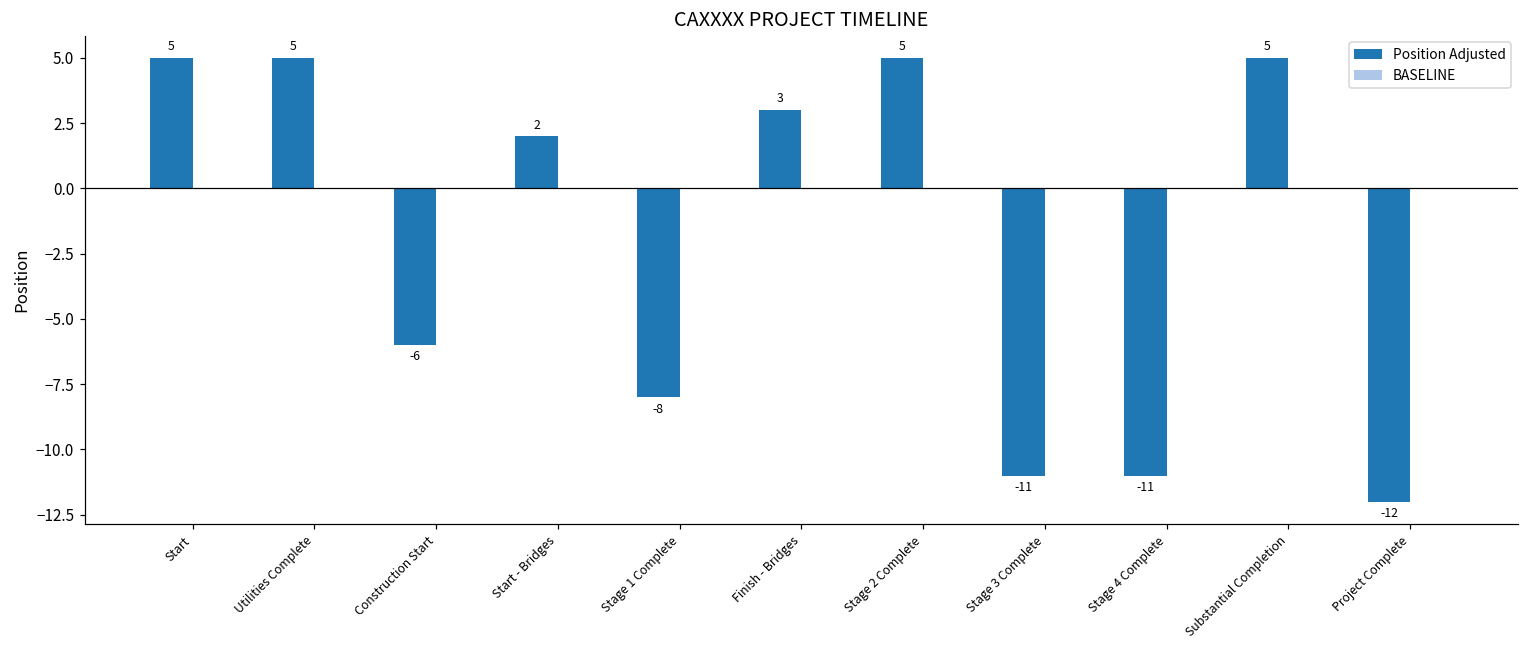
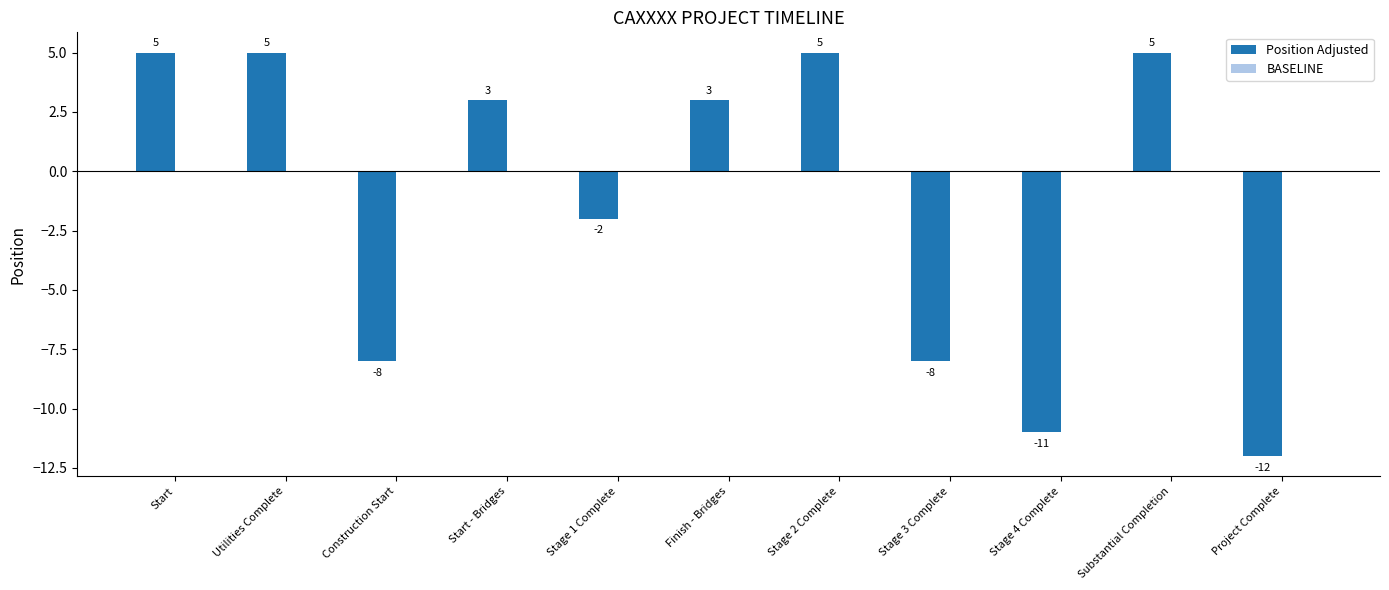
  {
    "Position Adjusted": {
      "Start": 5,
      "Utilities Complete": 5,
-     "Construction Start": -6,
-     "Start - Bridges": 2,
-     "Stage 1 Complete": -8,
+     "Construction Start": -8,
+     "Start - Bridges": 3,
+     "Stage 1 Complete": -2,
      "Finish - Bridges": 3,
      "Stage 2 Complete": 5,
-     "Stage 3 Complete": -11,
+     "Stage 3 Complete": -8,
      "Stage 4 Complete": -11,
      "Substantial Completion": 5,
      "Project Complete": -12
    },
    "BASELINE": {
      "Start": 0.0,
      "Utilities Complete": 0.0,
      "Construction Start": 0.0,
      "Start - Bridges": 0.0,
      "Stage 1 Complete": 0.0,
      "Finish - Bridges": 0.0,
      "Stage 2 Complete": 0.0,
      "Stage 3 Complete": 0.0,
      "Stage 4 Complete": 0.0,
      "Substantial Completion": 0.0,
      "Project Complete": 0.0
    }
  }
